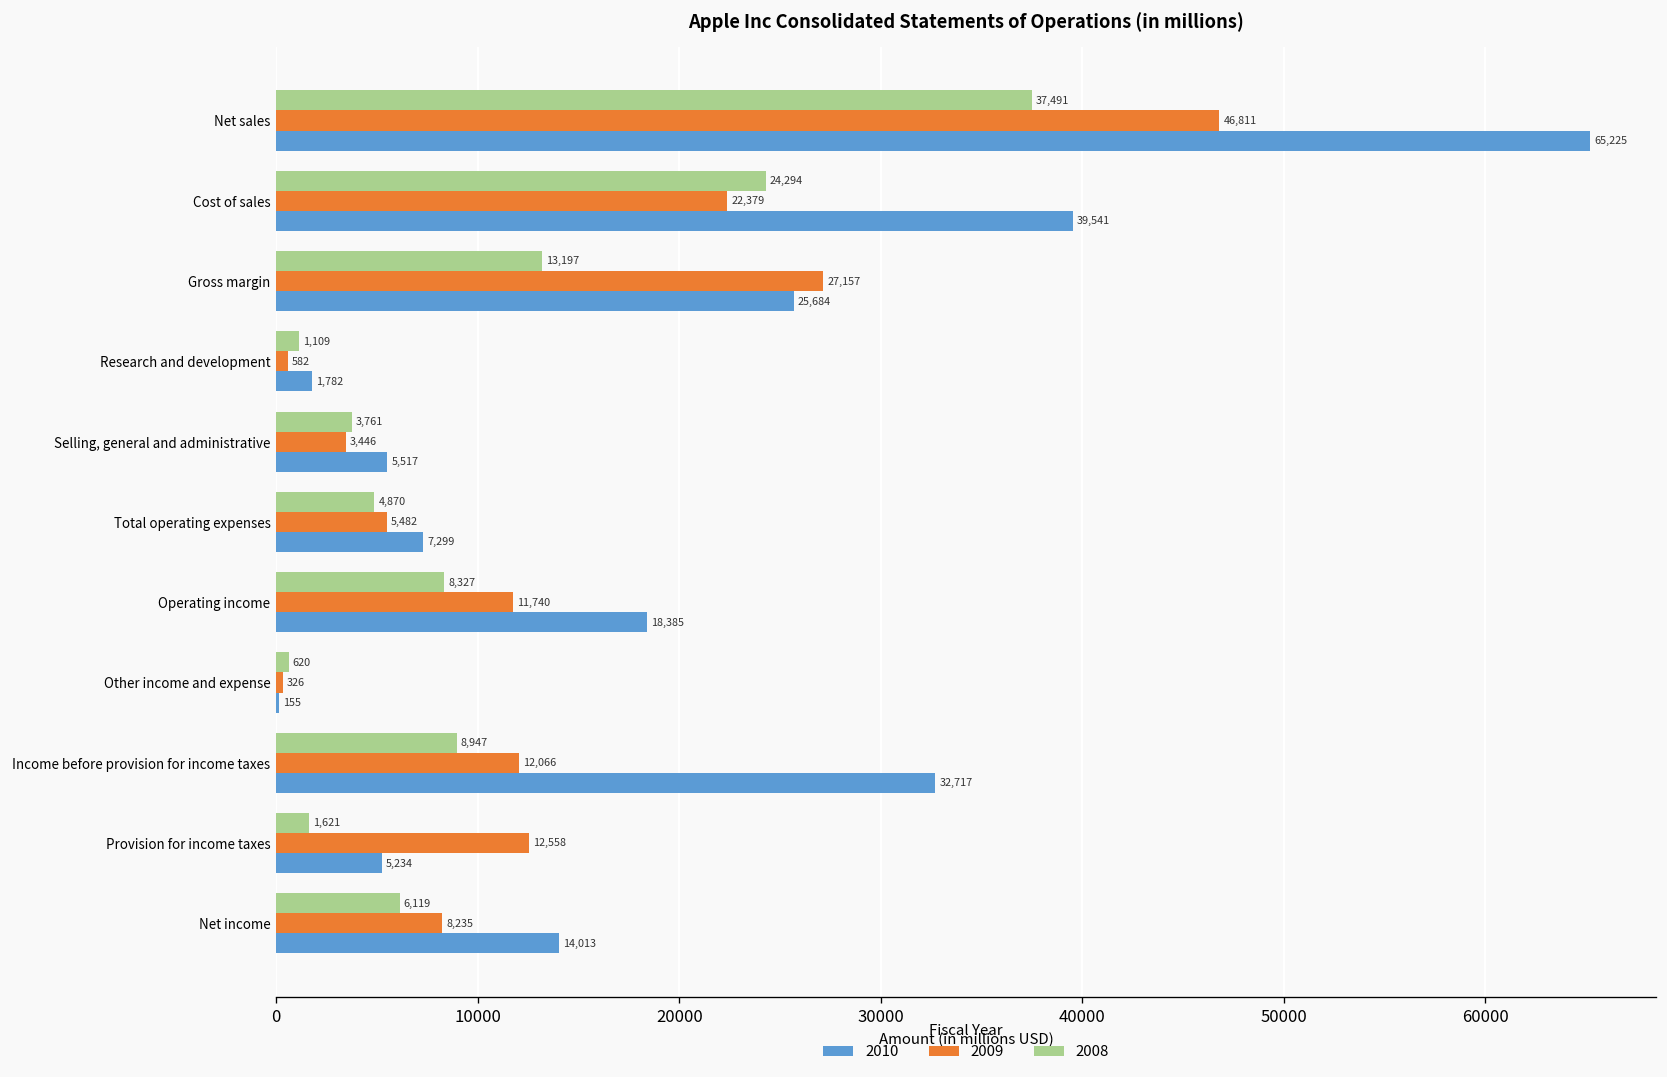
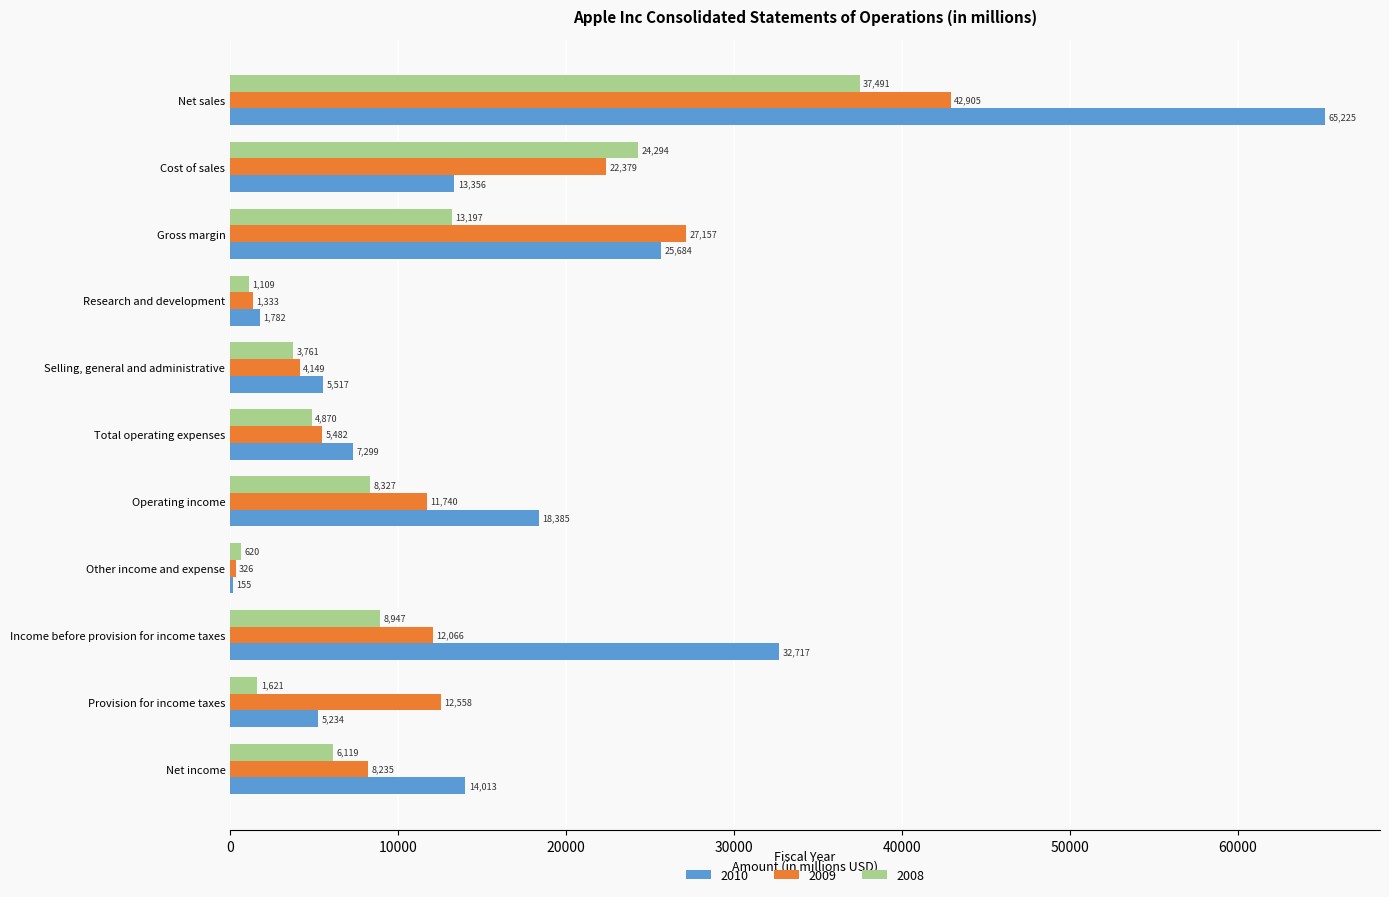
  {
    "2010": {
      "Net sales": "65,225",
-     "Cost of sales": "39,541",
+     "Cost of sales": "13,356",
      "Gross margin": "25,684",
      "Research and development": "1,782",
      "Selling, general and administrative": "5,517",
      "Total operating expenses": "7,299",
      "Operating income": "18,385",
      "Other income and expense": "155",
      "Income before provision for income taxes": "32,717",
      "Provision for income taxes": "5,234",
      "Net income": "14,013"
    },
    "2009": {
-     "Net sales": "46,811",
+     "Net sales": "42,905",
      "Cost of sales": "22,379",
      "Gross margin": "27,157",
-     "Research and development": "582",
-     "Selling, general and administrative": "3,446",
+     "Research and development": "1,333",
+     "Selling, general and administrative": "4,149",
      "Total operating expenses": "5,482",
      "Operating income": "11,740",
      "Other income and expense": "326",
      "Income before provision for income taxes": "12,066",
      "Provision for income taxes": "12,558",
      "Net income": "8,235"
    },
    "2008": {
      "Net sales": "37,491",
      "Cost of sales": "24,294",
      "Gross margin": "13,197",
      "Research and development": "1,109",
      "Selling, general and administrative": "3,761",
      "Total operating expenses": "4,870",
      "Operating income": "8,327",
      "Other income and expense": "620",
      "Income before provision for income taxes": "8,947",
      "Provision for income taxes": "1,621",
      "Net income": "6,119"
    }
  }
